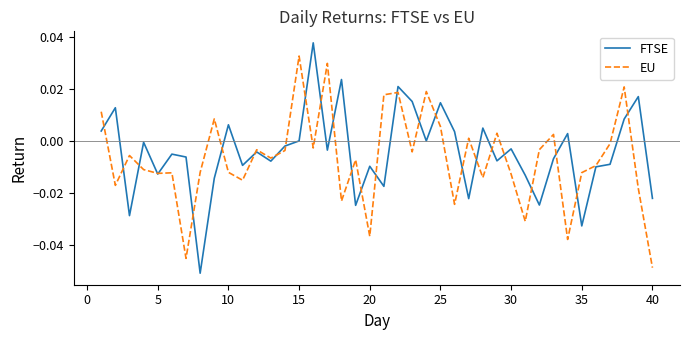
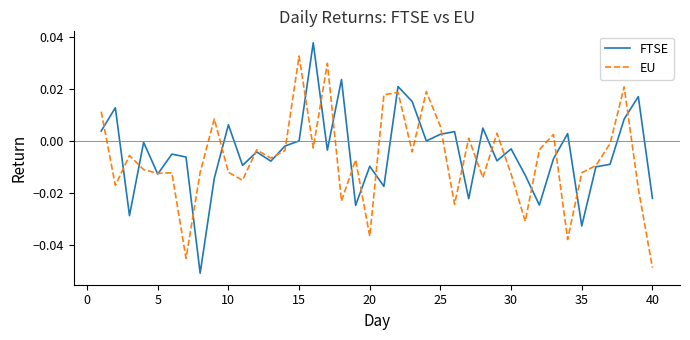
  {
    "FTSE": {
      "10": 0.006,
      "15": 0.000,
      "20": -0.010,
-     "25": 0.015,
+     "25": 0.003,
      "30": -0.003,
      "35": -0.033,
      "40": -0.022
    },
    "EU": {
      "10": -0.012,
      "15": 0.033,
      "20": -0.037,
      "25": 0.006,
      "30": -0.013,
      "35": -0.012,
      "40": -0.049
    }
  }
